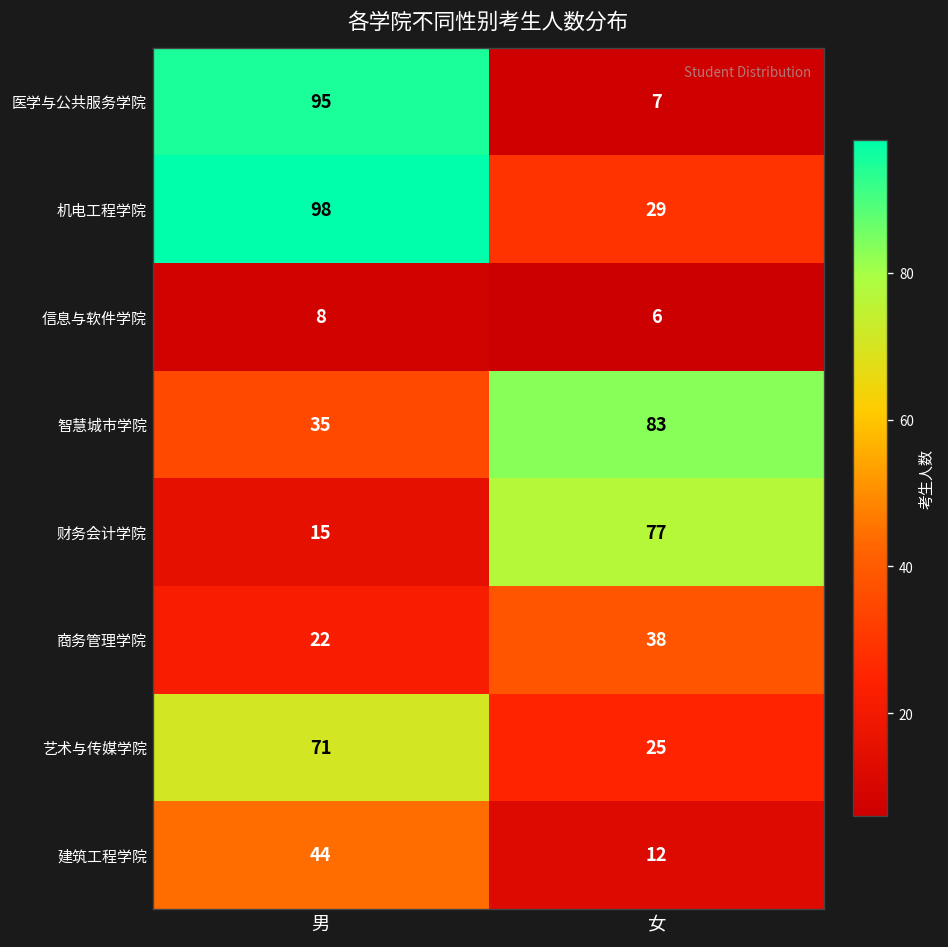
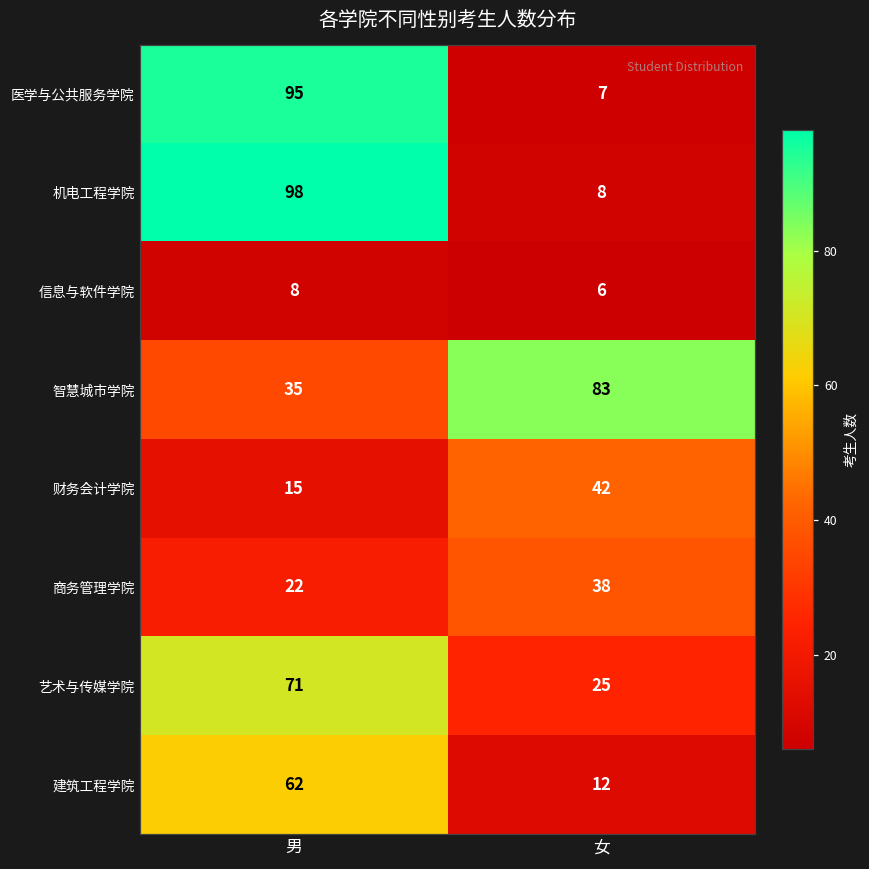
  {
    "医学与公共服务学院": {
      "男": 95
    },
    "机电工程学院": {
      "男": 98,
-     "女": 29
+     "女": 8
    },
    "信息与软件学院": {
      "男": 8,
      "女": 6
    },
    "智慧城市学院": {
      "男": 35,
      "女": 83
    },
    "财务会计学院": {
      "男": 15,
-     "女": 77
+     "女": 42
    },
    "商务管理学院": {
      "男": 22,
      "女": 38
    },
    "艺术与传媒学院": {
      "男": 71,
      "女": 25
    },
    "建筑工程学院": {
-     "男": 44,
+     "男": 62,
      "女": 12
    }
  }
